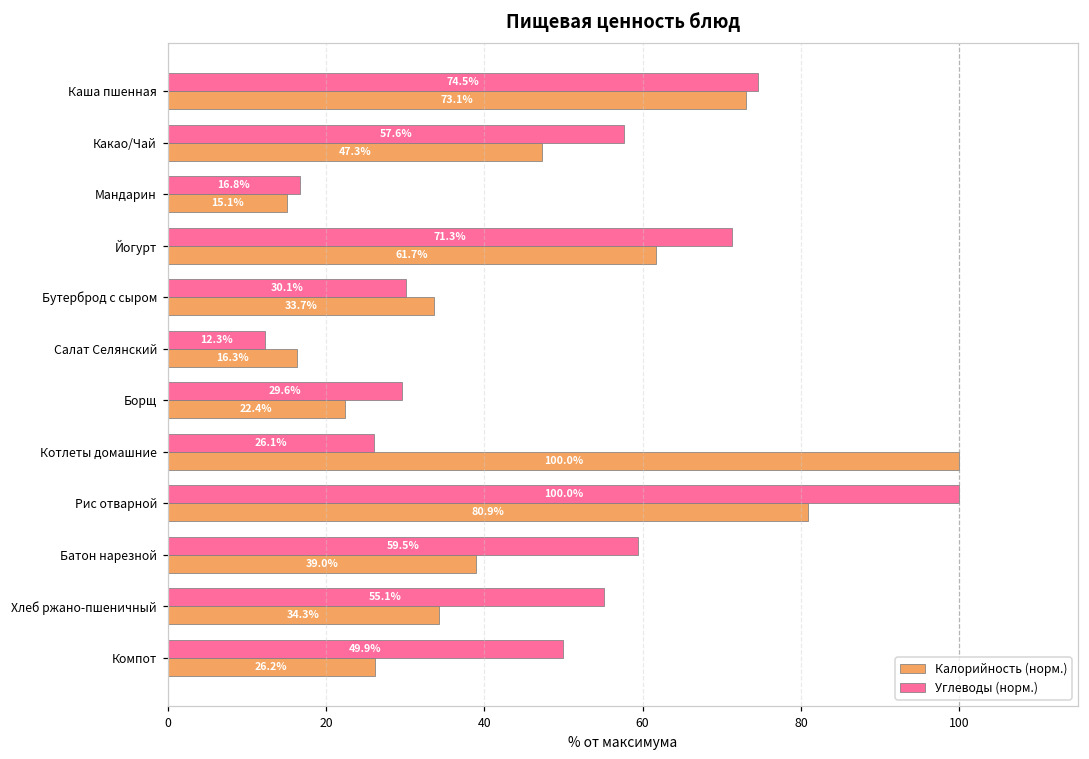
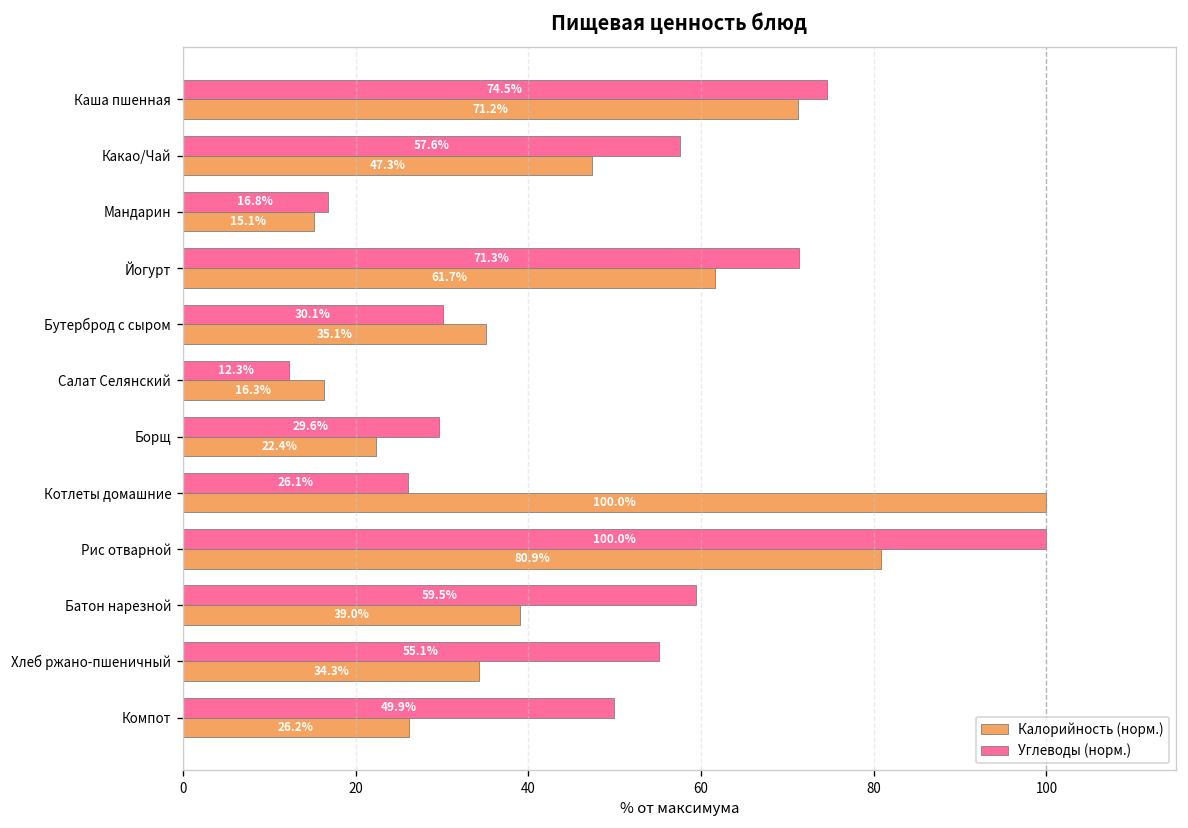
  {
    "Калорийность (норм.)": {
-     "Каша пшенная": "73.1%",
+     "Каша пшенная": "71.2%",
      "Какао/Чай": "47.3%",
      "Мандарин": "15.1%",
      "Йогурт": "61.7%",
-     "Бутерброд с сыром": "33.7%",
+     "Бутерброд с сыром": "35.1%",
      "Салат Селянский": "16.3%",
      "Борщ": "22.4%",
      "Котлеты домашние": "100.0%",
      "Рис отварной": "80.9%",
      "Батон нарезной": "39.0%",
      "Хлеб ржано-пшеничный": "34.3%",
      "Компот": "26.2%"
    },
    "Углеводы (норм.)": {
      "Каша пшенная": "74.5%",
      "Какао/Чай": "57.6%",
      "Мандарин": "16.8%",
      "Йогурт": "71.3%",
      "Бутерброд с сыром": "30.1%",
      "Салат Селянский": "12.3%",
      "Борщ": "29.6%",
      "Котлеты домашние": "26.1%",
      "Рис отварной": "100.0%",
      "Батон нарезной": "59.5%",
      "Хлеб ржано-пшеничный": "55.1%",
      "Компот": "49.9%"
    }
  }
